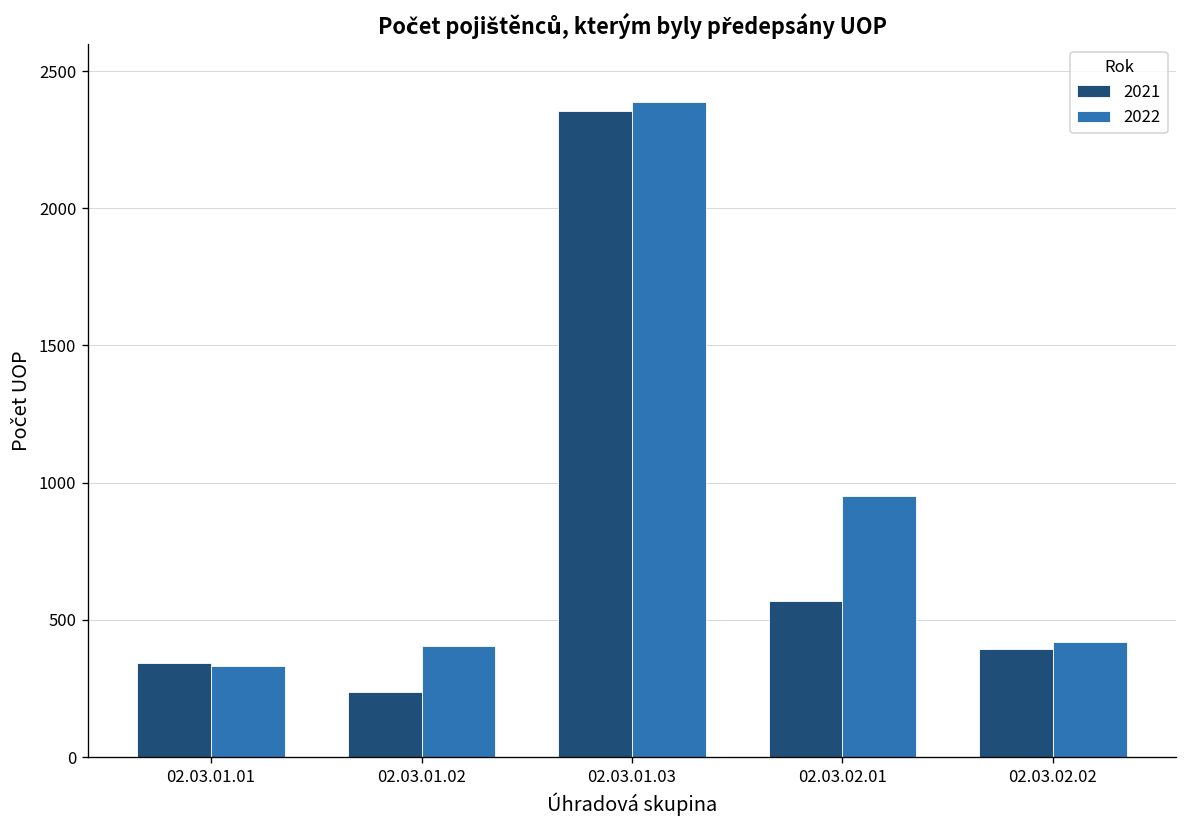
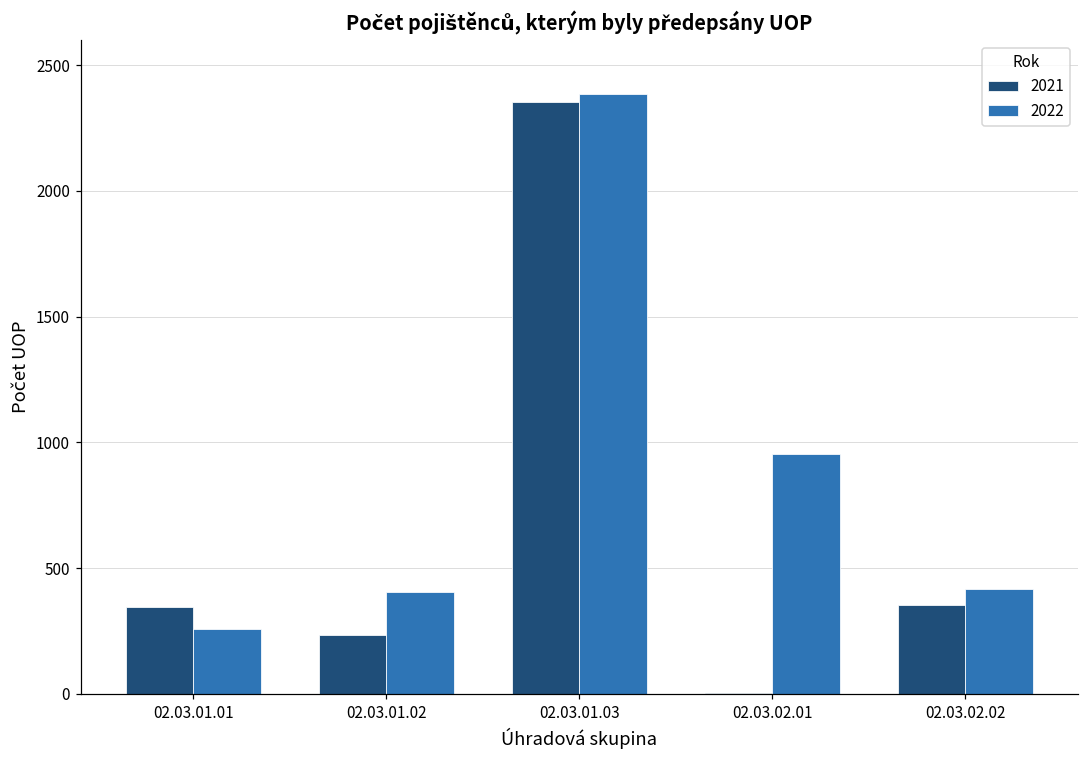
  {
    "2021": {
      "02.03.01.01": 340,
      "02.03.01.02": 240,
      "02.03.01.03": 2350,
-     "02.03.02.01": 570,
-     "02.03.02.02": 400
+     "02.03.02.01": 0,
+     "02.03.02.02": 350
    },
    "2022": {
-     "02.03.01.01": 330,
+     "02.03.01.01": 260,
      "02.03.01.02": 410,
      "02.03.01.03": 2390,
      "02.03.02.01": 950,
      "02.03.02.02": 420
    }
  }
